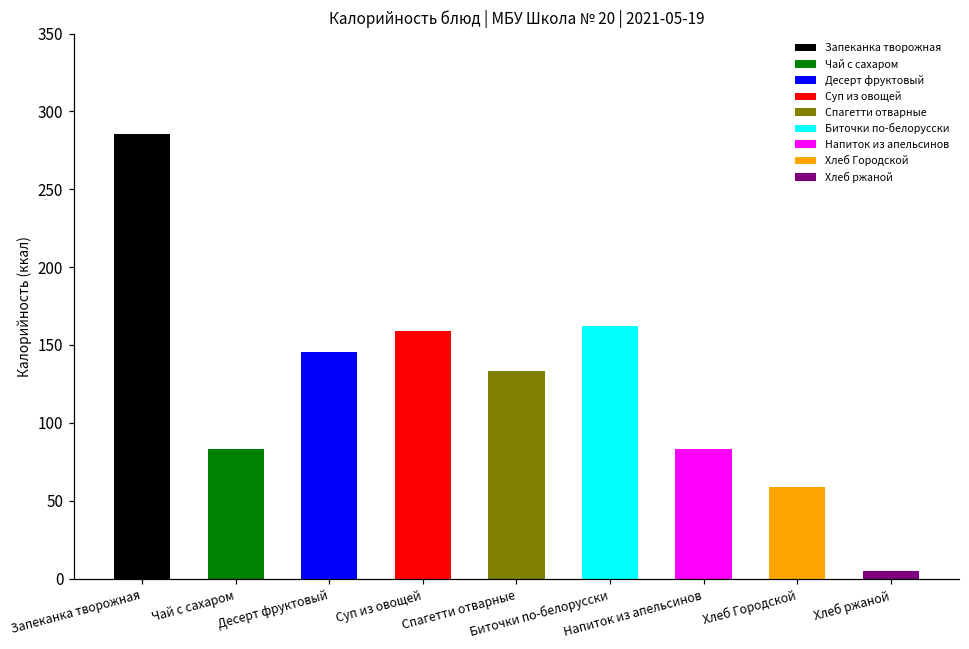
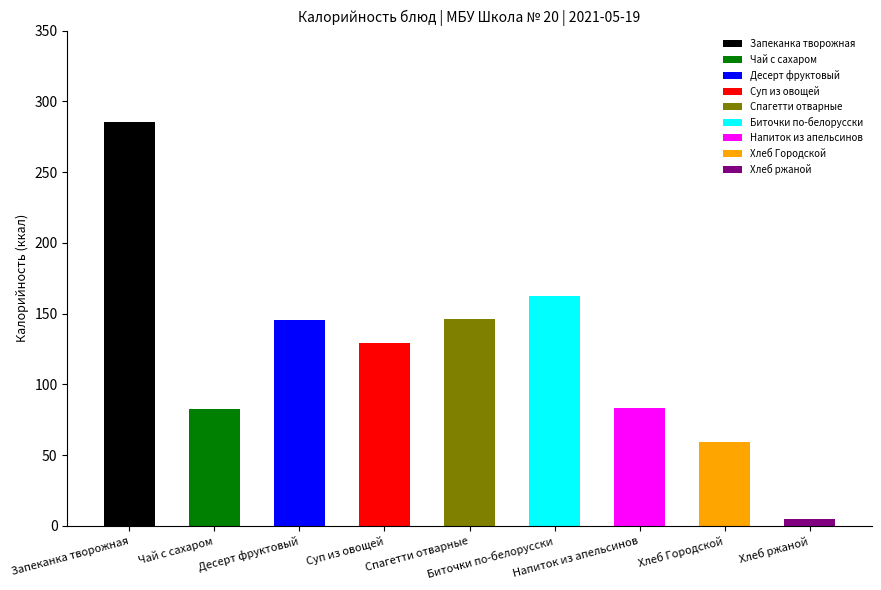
  {
    "Запеканка творожная": 286,
    "Чай с сахаром": 83,
    "Десерт фруктовый": 146,
-   "Суп из овощей": 159,
-   "Спагетти отварные": 134,
+   "Суп из овощей": 130,
+   "Спагетти отварные": 146,
    "Биточки по-белорусски": 162,
    "Напиток из апельсинов": 83,
    "Хлеб Городской": 59,
    "Хлеб ржаной": 5
  }
